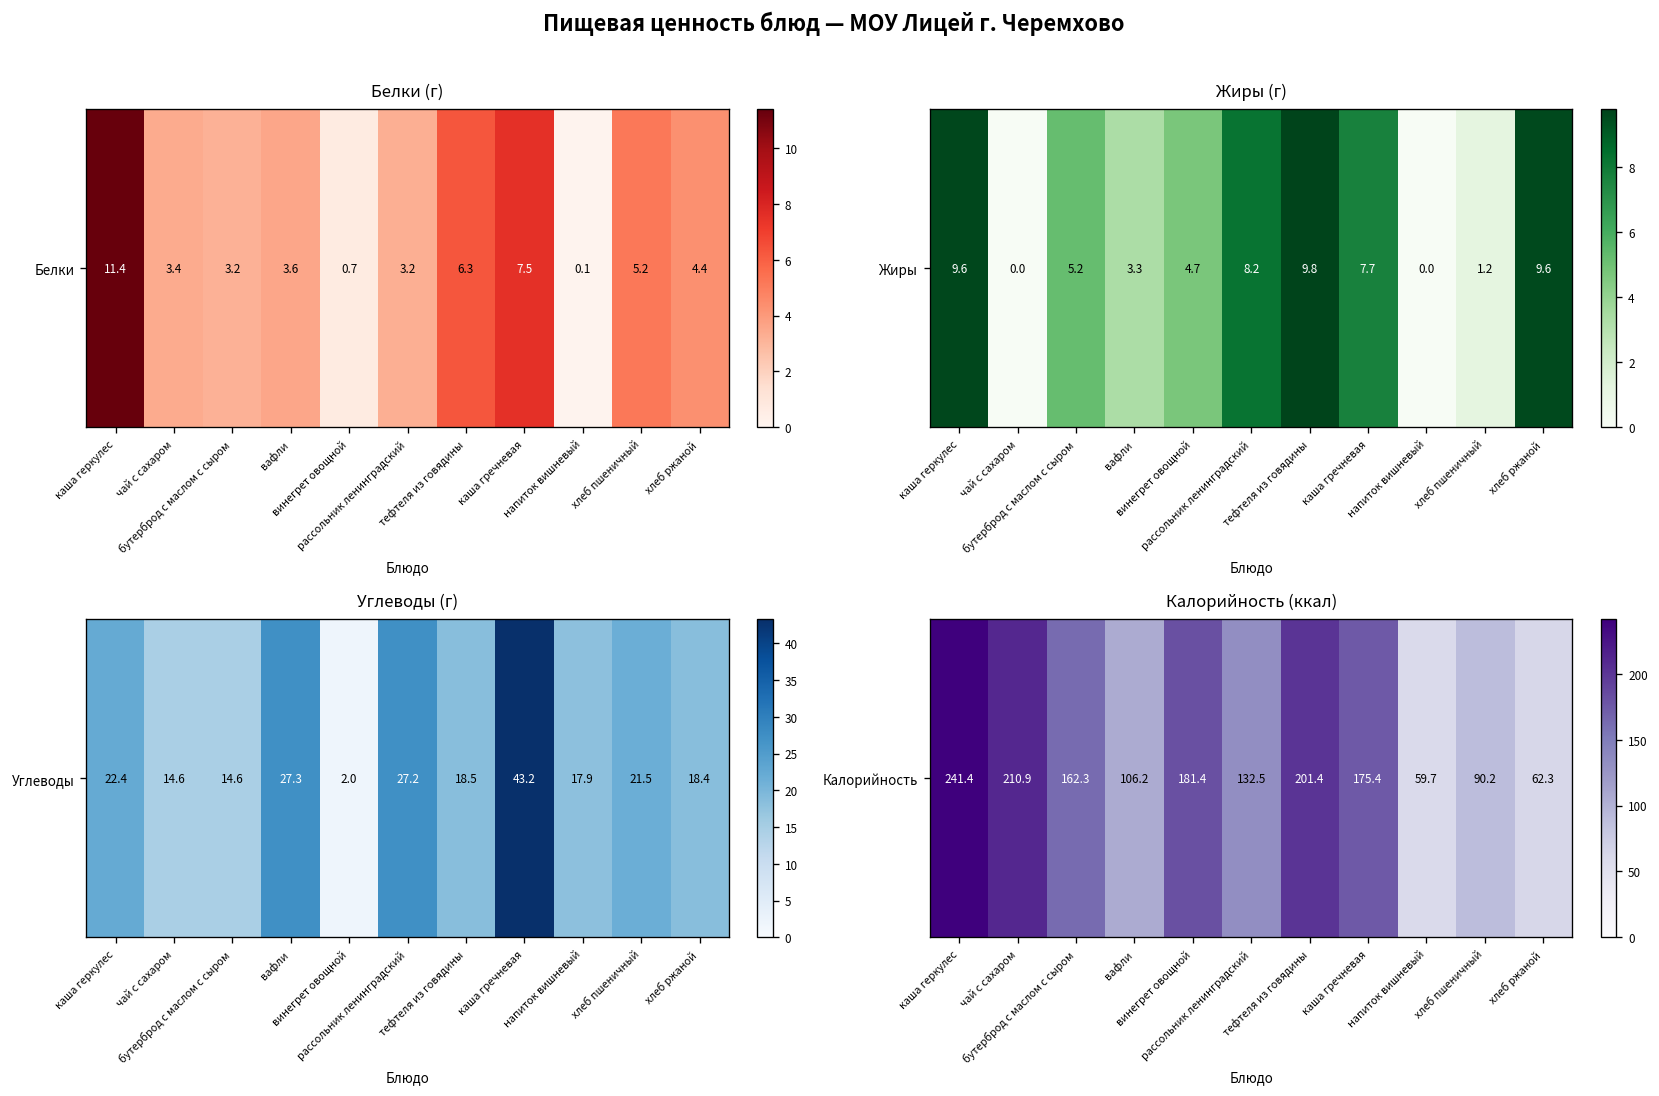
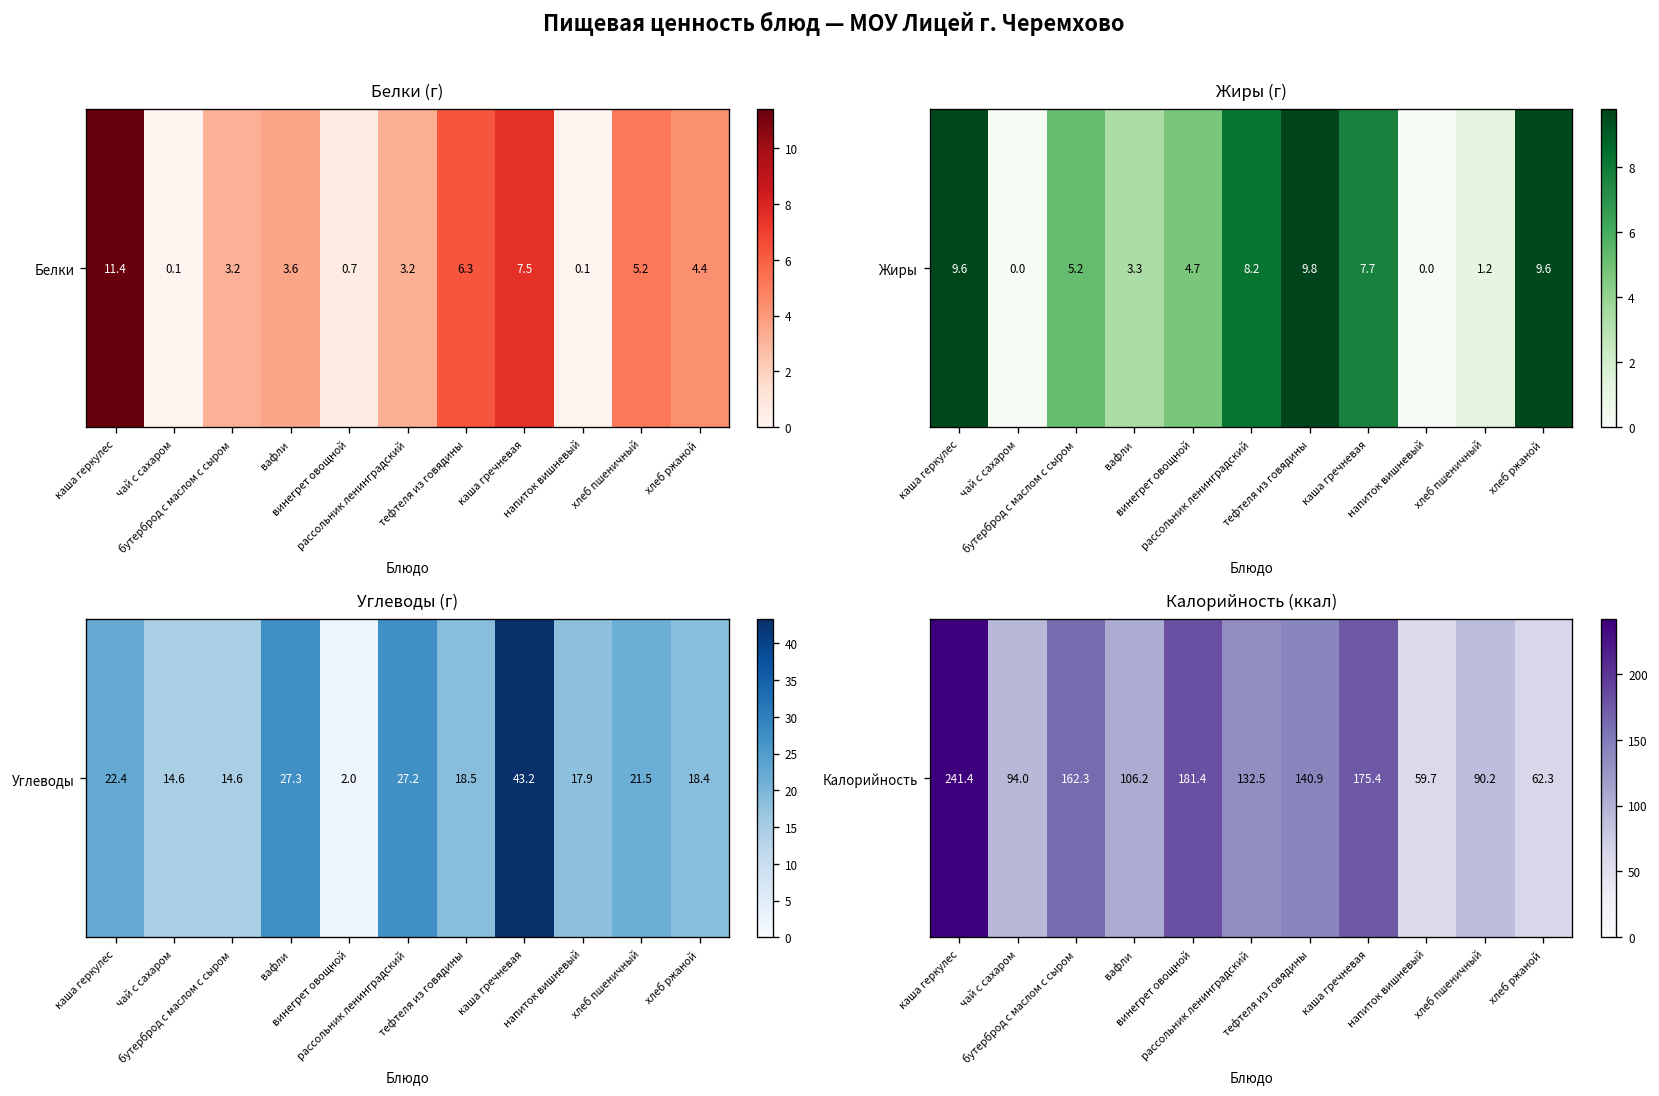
  {
    "Белки (г)": {
      "Белки": {
        "каша геркулес": 11.4,
-       "чай с сахаром": 3.4,
+       "чай с сахаром": 0.1,
        "бутерброд с маслом с сыром": 3.2,
        "вафли": 3.6,
        "винегрет овощной": 0.7,
        "рассольник ленинградский": 3.2,
        "тефтеля из говядины": 6.3,
        "каша гречневая": 7.5,
        "напиток вишневый": 0.1,
        "хлеб пшеничный": 5.2,
        "хлеб ржаной": 4.4
      }
    },
    "Жиры (г)": {
      "Жиры": {
        "каша геркулес": 9.6,
        "чай с сахаром": 0.0,
        "бутерброд с маслом с сыром": 5.2,
        "вафли": 3.3,
        "винегрет овощной": 4.7,
        "рассольник ленинградский": 8.2,
        "тефтеля из говядины": 9.8,
        "каша гречневая": 7.7,
        "напиток вишневый": 0.0,
        "хлеб пшеничный": 1.2,
        "хлеб ржаной": 9.6
      }
    },
    "Углеводы (г)": {
      "Углеводы": {
        "каша геркулес": 22.4,
        "чай с сахаром": 14.6,
        "бутерброд с маслом с сыром": 14.6,
        "вафли": 27.3,
        "винегрет овощной": 2.0,
        "рассольник ленинградский": 27.2,
        "тефтеля из говядины": 18.5,
        "каша гречневая": 43.2,
        "напиток вишневый": 17.9,
        "хлеб пшеничный": 21.5,
        "хлеб ржаной": 18.4
      }
    },
    "Калорийность (ккал)": {
      "Калорийность": {
        "каша геркулес": 241.4,
-       "чай с сахаром": 210.9,
+       "чай с сахаром": 94.0,
        "бутерброд с маслом с сыром": 162.3,
        "вафли": 106.2,
        "винегрет овощной": 181.4,
        "рассольник ленинградский": 132.5,
-       "тефтеля из говядины": 201.4,
+       "тефтеля из говядины": 140.9,
        "каша гречневая": 175.4,
        "напиток вишневый": 59.7,
        "хлеб пшеничный": 90.2,
        "хлеб ржаной": 62.3
      }
    }
  }
